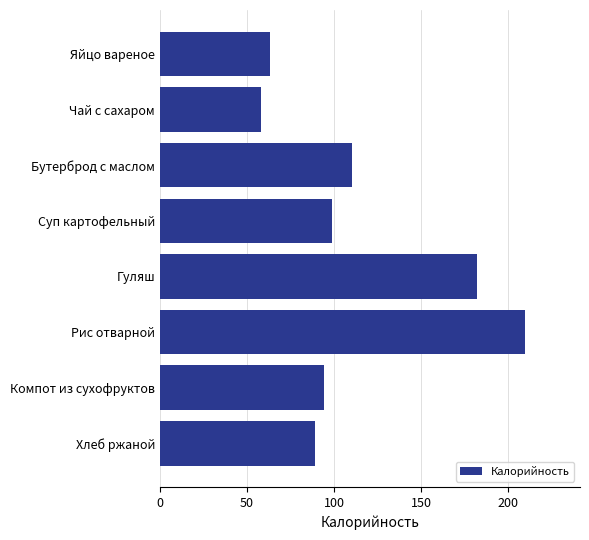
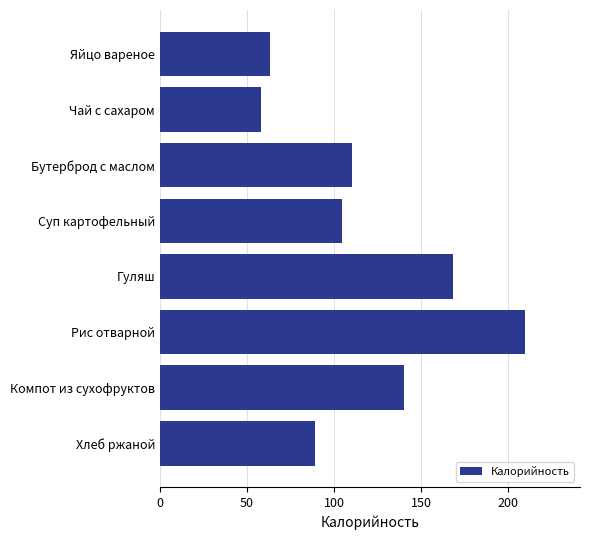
  {
    "Яйцо вареное": 63,
    "Чай с сахаром": 58,
    "Бутерброд с маслом": 110,
-   "Суп картофельный": 99,
-   "Гуляш": 182,
+   "Суп картофельный": 105,
+   "Гуляш": 168,
    "Рис отварной": 210,
-   "Компот из сухофруктов": 94,
+   "Компот из сухофруктов": 140,
    "Хлеб ржаной": 89
  }
